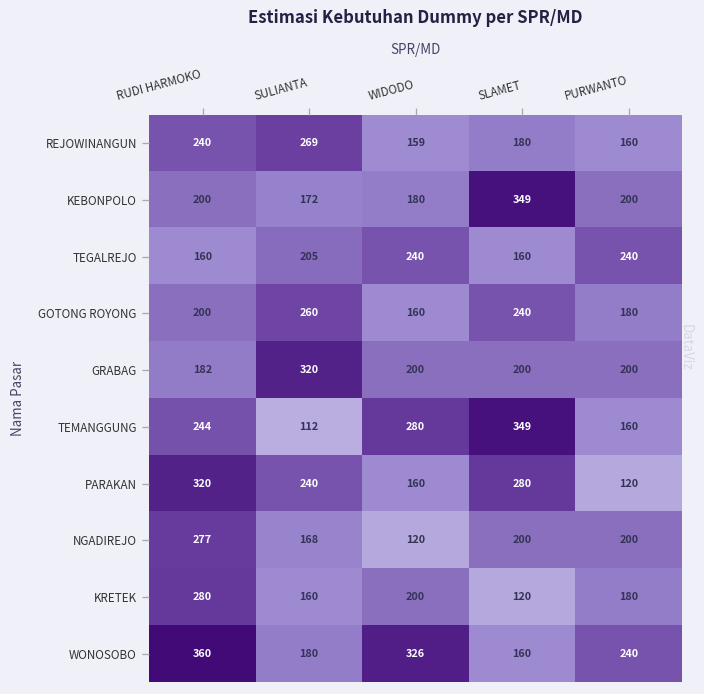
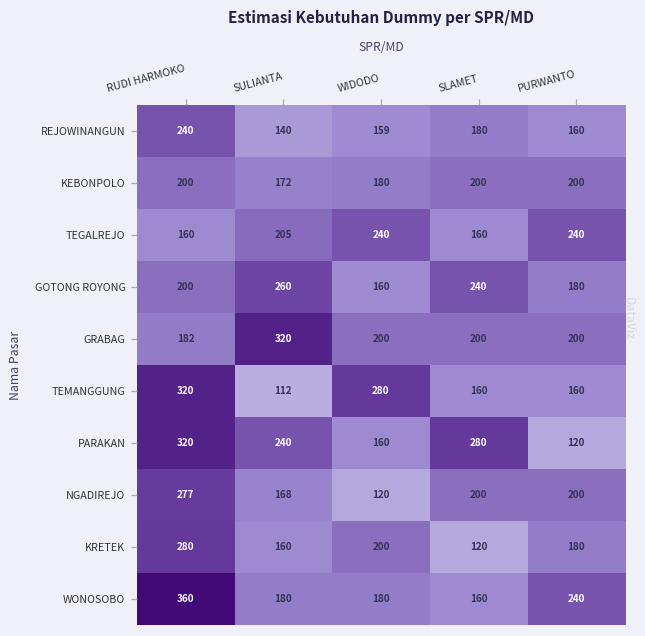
  {
    "REJOWINANGUN": {
      "RUDI HARMOKO": 240,
-     "SULIANTA": 269,
+     "SULIANTA": 140,
      "WIDODO": 159,
      "SLAMET": 180,
      "PURWANTO": 160
    },
    "KEBONPOLO": {
      "RUDI HARMOKO": 200,
      "SULIANTA": 172,
      "WIDODO": 180,
-     "SLAMET": 349,
+     "SLAMET": 200,
      "PURWANTO": 200
    },
    "TEGALREJO": {
      "RUDI HARMOKO": 160,
      "SULIANTA": 205,
      "WIDODO": 240,
      "SLAMET": 160,
      "PURWANTO": 240
    },
    "GOTONG ROYONG": {
      "RUDI HARMOKO": 200,
      "SULIANTA": 260,
      "WIDODO": 160,
      "SLAMET": 240,
      "PURWANTO": 180
    },
    "GRABAG": {
      "RUDI HARMOKO": 182,
      "SULIANTA": 320,
      "WIDODO": 200,
      "SLAMET": 200,
      "PURWANTO": 200
    },
    "TEMANGGUNG": {
-     "RUDI HARMOKO": 244,
+     "RUDI HARMOKO": 320,
      "SULIANTA": 112,
      "WIDODO": 280,
-     "SLAMET": 349,
+     "SLAMET": 160,
      "PURWANTO": 160
    },
    "PARAKAN": {
      "RUDI HARMOKO": 320,
      "SULIANTA": 240,
      "WIDODO": 160,
      "SLAMET": 280,
      "PURWANTO": 120
    },
    "NGADIREJO": {
      "RUDI HARMOKO": 277,
      "SULIANTA": 168,
      "WIDODO": 120,
      "SLAMET": 200,
      "PURWANTO": 200
    },
    "KRETEK": {
      "RUDI HARMOKO": 280,
      "SULIANTA": 160,
      "WIDODO": 200,
      "SLAMET": 120,
      "PURWANTO": 180
    },
    "WONOSOBO": {
      "RUDI HARMOKO": 360,
      "SULIANTA": 180,
-     "WIDODO": 326,
+     "WIDODO": 180,
      "SLAMET": 160,
      "PURWANTO": 240
    }
  }
